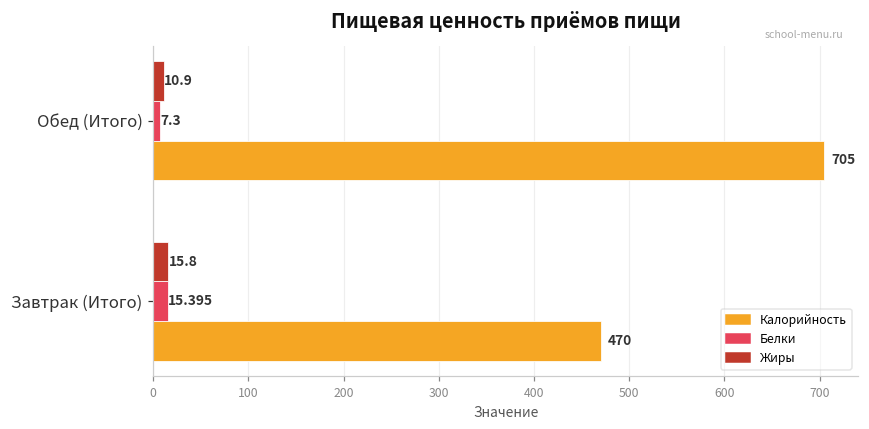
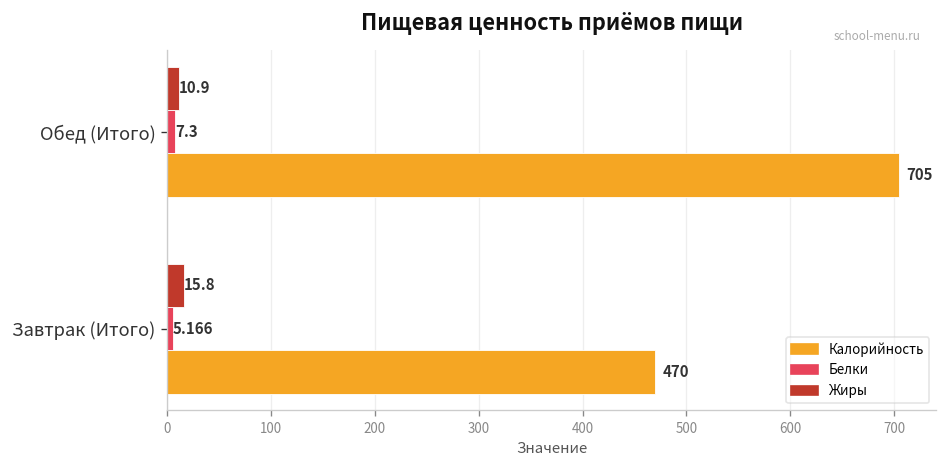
  {
    "Калорийность": {
      "Обед (Итого)": 705,
      "Завтрак (Итого)": 470
    },
    "Белки": {
      "Обед (Итого)": 7.3,
-     "Завтрак (Итого)": 15.395
+     "Завтрак (Итого)": 5.166
    },
    "Жиры": {
      "Обед (Итого)": 10.9,
      "Завтрак (Итого)": 15.8
    }
  }
